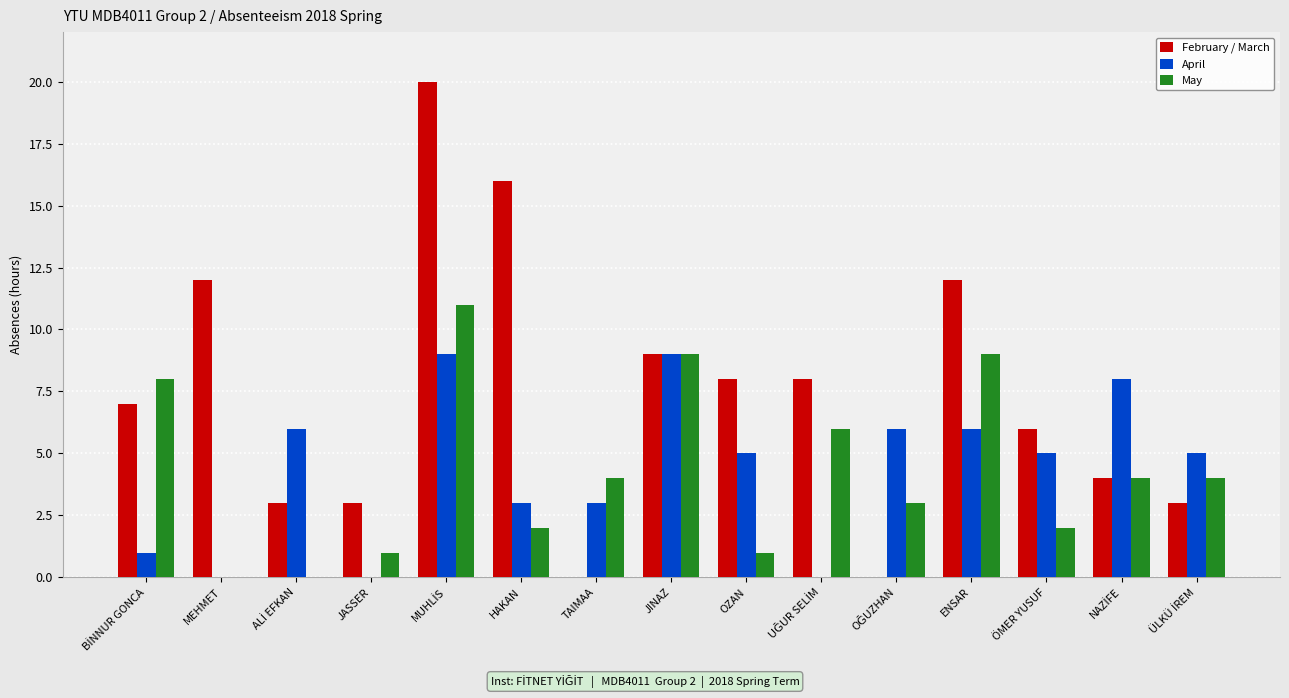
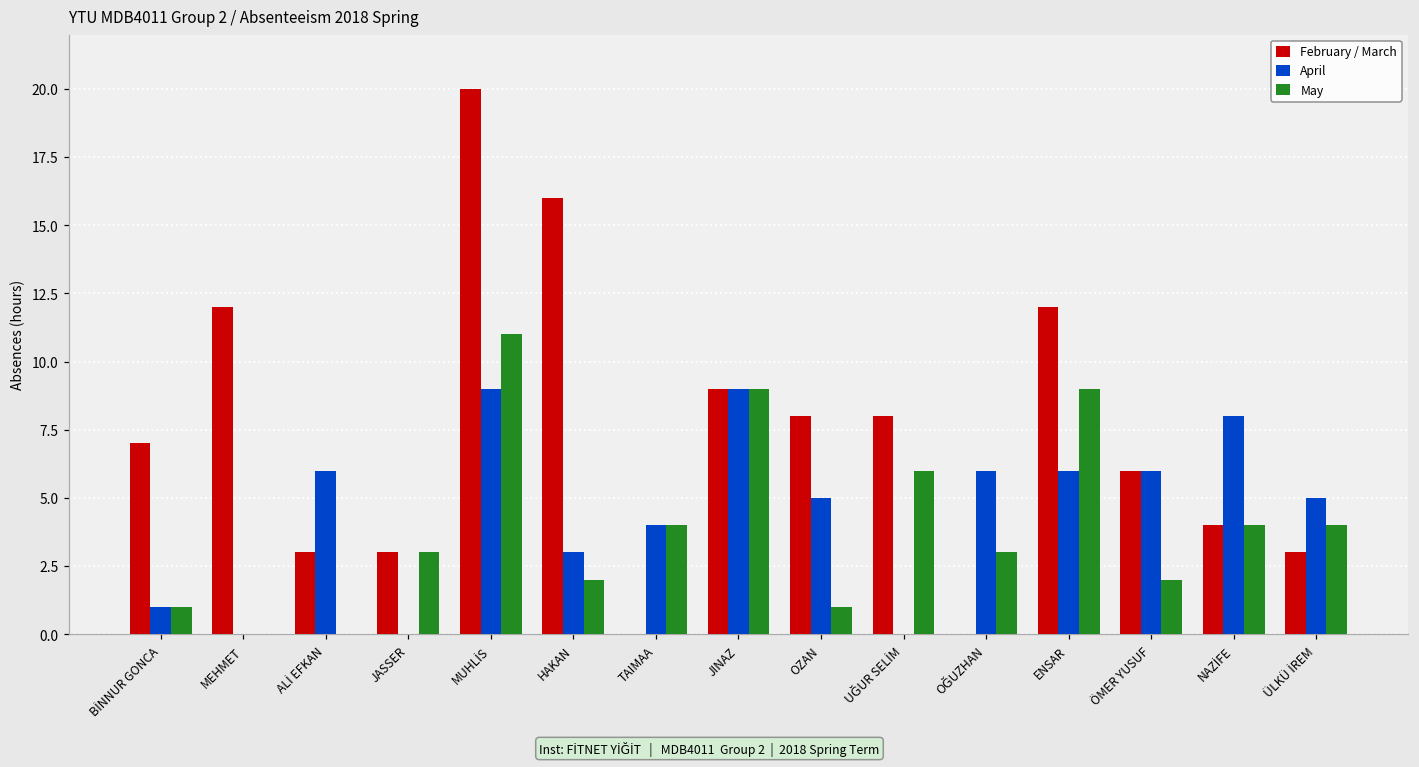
  {
    "February / March": {
      "BİNNUR GONCA": 7,
      "MEHMET": 12,
      "ALİ EFKAN": 3,
      "JASSER": 3,
      "MUHLİS": 20,
      "HAKAN": 16,
      "TAIMAA": 0,
      "JINAZ": 9,
      "OZAN": 8,
      "UĞUR SELİM": 8,
      "OĞUZHAN": 0,
      "ENSAR": 12,
      "ÖMER YUSUF": 6,
      "NAZİFE": 4,
      "ÜLKÜ İREM": 3
    },
    "April": {
      "BİNNUR GONCA": 1,
      "MEHMET": 0,
      "ALİ EFKAN": 6,
      "JASSER": 0,
      "MUHLİS": 9,
      "HAKAN": 3,
-     "TAIMAA": 3,
+     "TAIMAA": 4,
      "JINAZ": 9,
      "OZAN": 5,
      "UĞUR SELİM": 0,
      "OĞUZHAN": 6,
      "ENSAR": 6,
-     "ÖMER YUSUF": 5,
+     "ÖMER YUSUF": 6,
      "NAZİFE": 8,
      "ÜLKÜ İREM": 5
    },
    "May": {
-     "BİNNUR GONCA": 8,
+     "BİNNUR GONCA": 1,
      "MEHMET": 0,
      "ALİ EFKAN": 0,
-     "JASSER": 1,
+     "JASSER": 3,
      "MUHLİS": 11,
      "HAKAN": 2,
      "TAIMAA": 4,
      "JINAZ": 9,
      "OZAN": 1,
      "UĞUR SELİM": 6,
      "OĞUZHAN": 3,
      "ENSAR": 9,
      "ÖMER YUSUF": 2,
      "NAZİFE": 4,
      "ÜLKÜ İREM": 4
    }
  }
